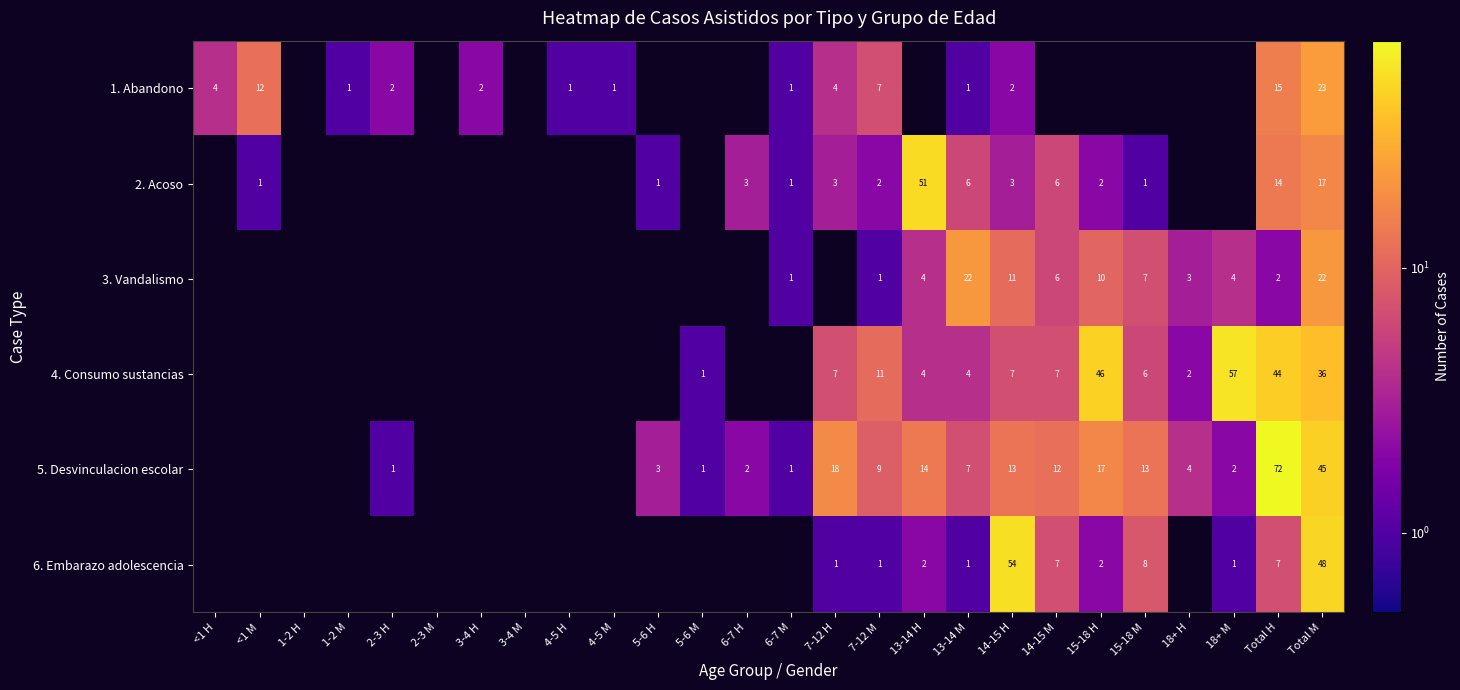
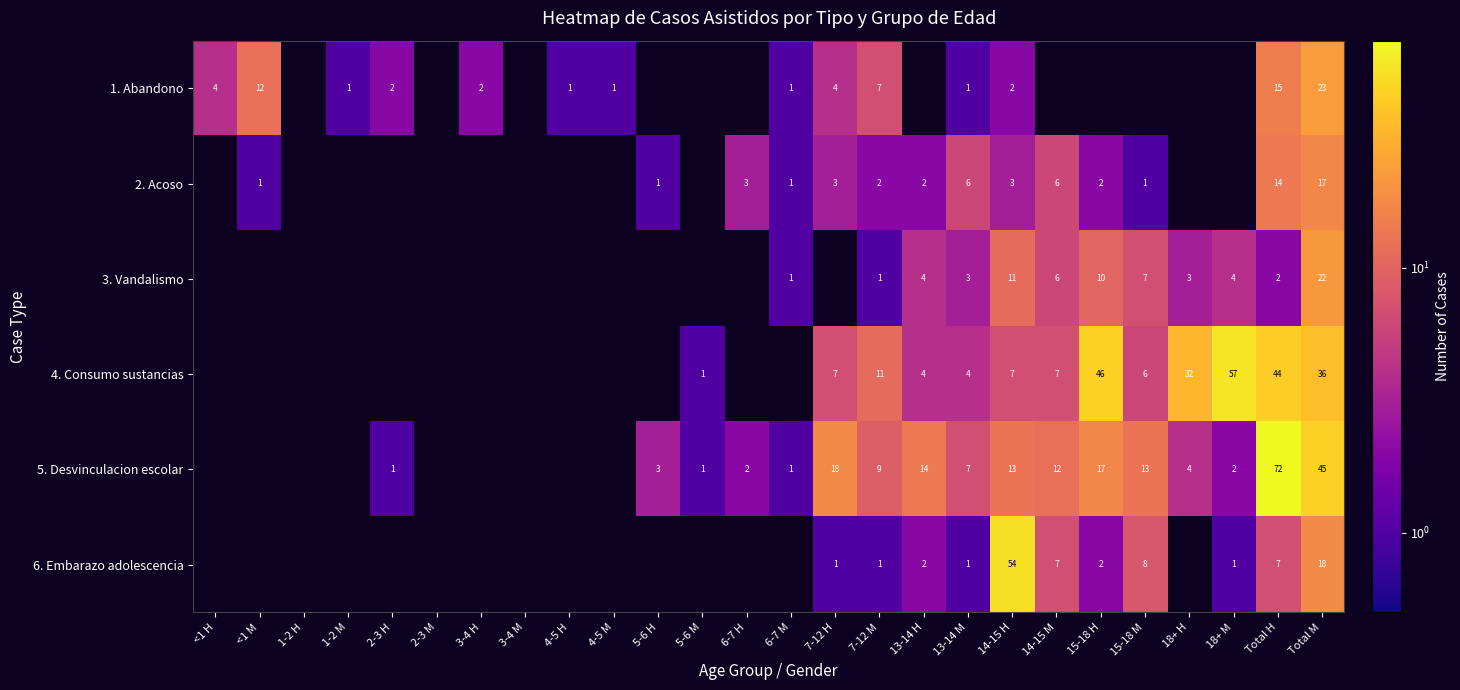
  {
    "1. Abandono": {
      "<1 H": 4,
      "<1 M": 12,
      "1-2 M": 1,
      "2-3 H": 2,
      "3-4 H": 2,
      "4-5 H": 1,
      "4-5 M": 1,
      "6-7 M": 1,
      "7-12 H": 4,
      "7-12 M": 7,
      "13-14 M": 1,
      "14-15 H": 2,
      "Total H": 15,
      "Total M": 23
    },
    "2. Acoso": {
      "<1 M": 1,
      "5-6 H": 1,
      "6-7 H": 3,
      "6-7 M": 1,
      "7-12 H": 3,
      "7-12 M": 2,
-     "13-14 H": 51,
+     "13-14 H": 2,
      "13-14 M": 6,
      "14-15 H": 3,
      "14-15 M": 6,
      "15-18 H": 2,
      "15-18 M": 1,
      "Total H": 14,
      "Total M": 17
    },
    "3. Vandalismo": {
      "6-7 M": 1,
      "7-12 M": 1,
      "13-14 H": 4,
-     "13-14 M": 22,
+     "13-14 M": 3,
      "14-15 H": 11,
      "14-15 M": 6,
      "15-18 H": 10,
      "15-18 M": 7,
      "18+ H": 3,
      "18+ M": 4,
      "Total H": 2,
      "Total M": 22
    },
    "4. Consumo sustancias": {
      "5-6 M": 1,
      "7-12 H": 7,
      "7-12 M": 11,
      "13-14 H": 4,
      "13-14 M": 4,
      "14-15 H": 7,
      "14-15 M": 7,
      "15-18 H": 46,
      "15-18 M": 6,
-     "18+ H": 2,
+     "18+ H": 32,
      "18+ M": 57,
      "Total H": 44,
      "Total M": 36
    },
    "5. Desvinculacion escolar": {
      "2-3 H": 1,
      "5-6 H": 3,
      "5-6 M": 1,
      "6-7 H": 2,
      "6-7 M": 1,
      "7-12 H": 18,
      "7-12 M": 9,
      "13-14 H": 14,
      "13-14 M": 7,
      "14-15 H": 13,
      "14-15 M": 12,
      "15-18 H": 17,
      "15-18 M": 13,
      "18+ H": 4,
      "18+ M": 2,
      "Total H": 72,
      "Total M": 45
    },
    "6. Embarazo adolescencia": {
      "7-12 H": 1,
      "7-12 M": 1,
      "13-14 H": 2,
      "13-14 M": 1,
      "14-15 H": 54,
      "14-15 M": 7,
      "15-18 H": 2,
      "15-18 M": 8,
      "18+ M": 1,
      "Total H": 7,
-     "Total M": 48
+     "Total M": 18
    }
  }
